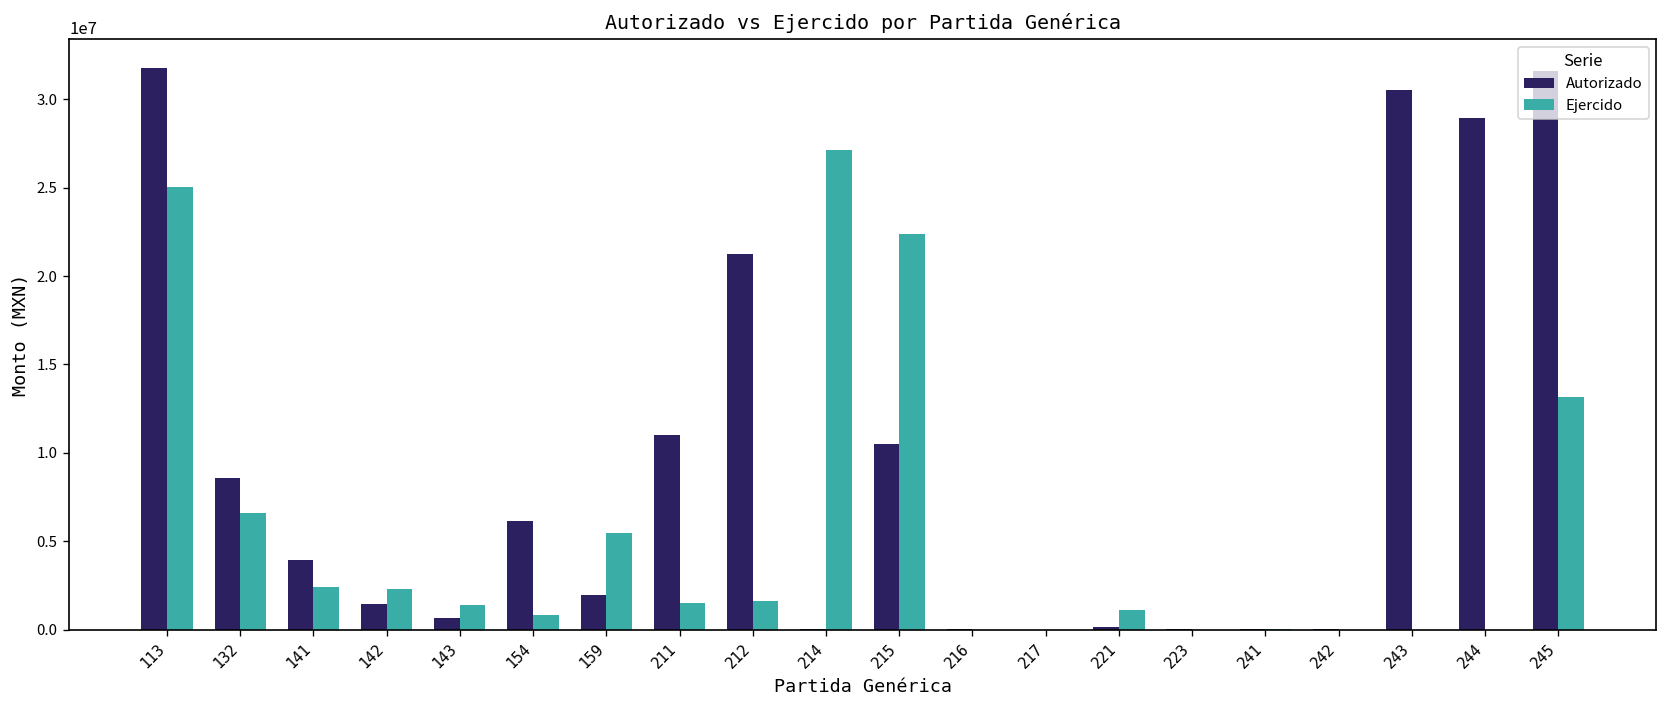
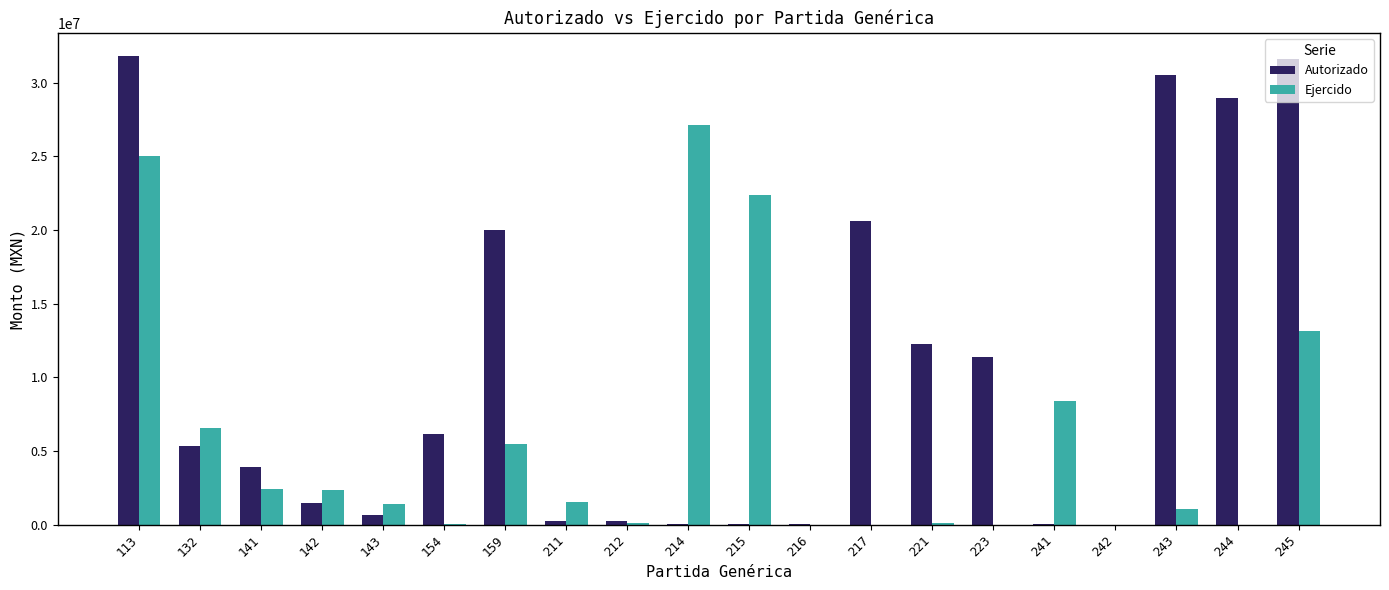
  {
    "Autorizado": {
      "113": 31800000,
-     "132": 8600000,
+     "132": 5400000,
      "141": 3900000,
      "142": 1500000,
      "143": 600000,
      "154": 6100000,
-     "159": 2000000,
-     "211": 11000000,
-     "212": 21200000,
-     "215": 10500000,
-     "217": 0,
-     "221": 200000,
-     "223": 0,
+     "159": 20000000,
+     "211": 200000,
+     "212": 200000,
+     "215": 0,
+     "217": 20600000,
+     "221": 12200000,
+     "223": 11400000,
      "243": 30500000,
      "244": 28900000
    },
    "Ejercido": {
      "113": 25000000,
      "132": 6600000,
      "141": 2400000,
      "142": 2300000,
      "143": 1400000,
-     "154": 800000,
+     "154": 0,
      "159": 5500000,
      "211": 1500000,
-     "212": 1600000,
+     "212": 100000,
      "214": 27100000,
      "215": 22400000,
      "216": 0,
-     "221": 1100000,
-     "241": 0,
-     "243": 0,
+     "221": 100000,
+     "241": 8400000,
+     "243": 1000000,
      "245": 13200000
    }
  }
